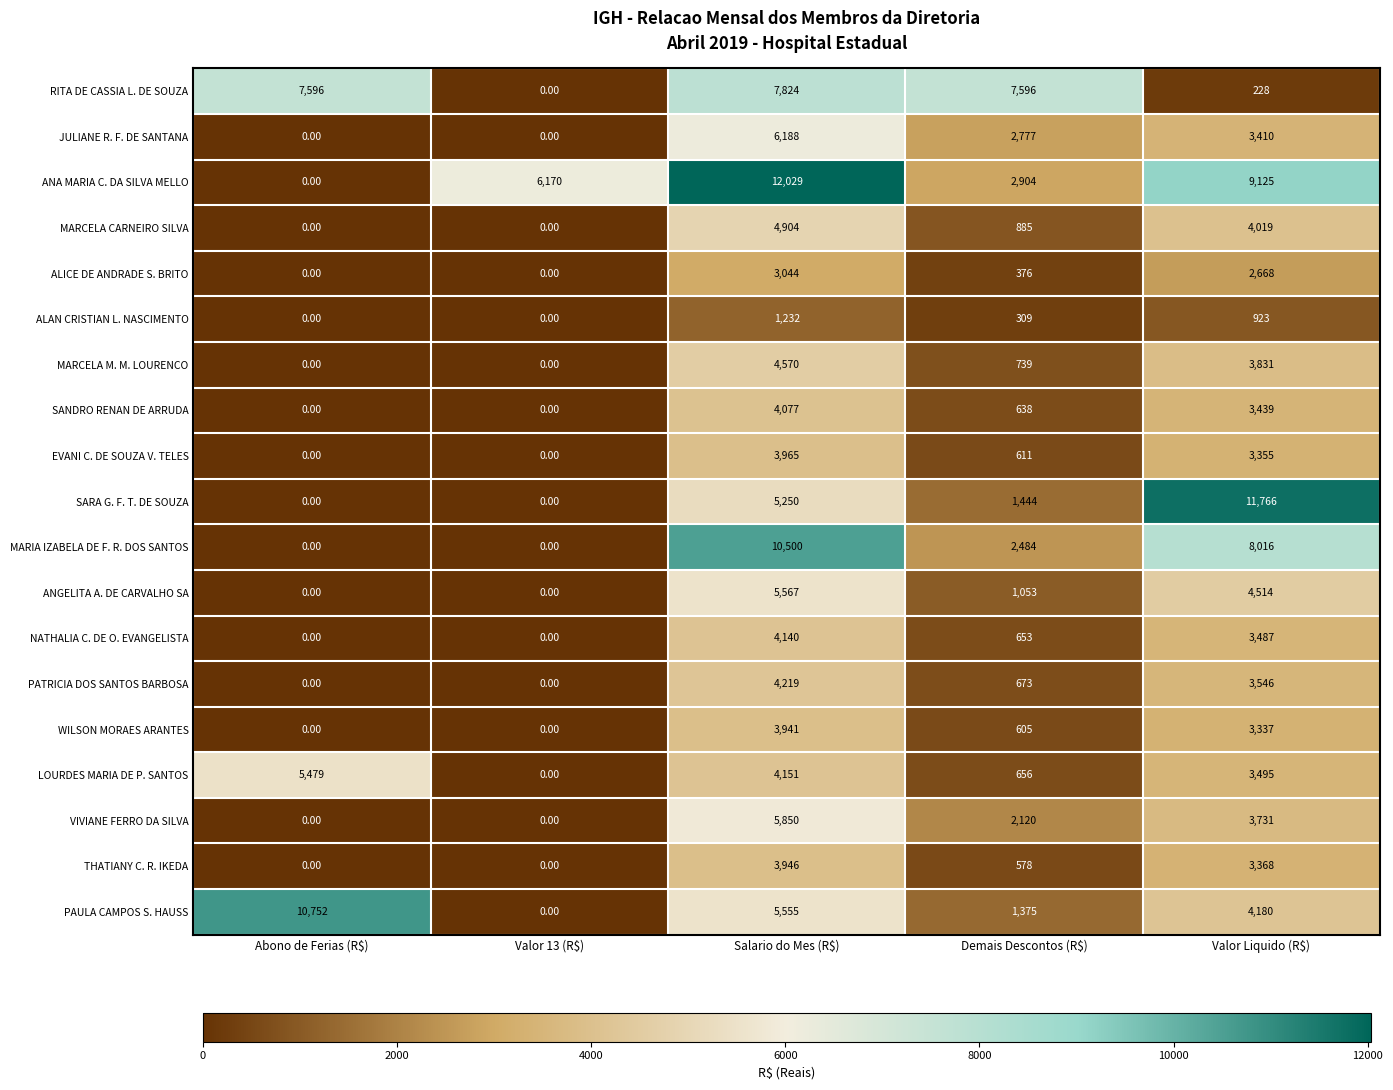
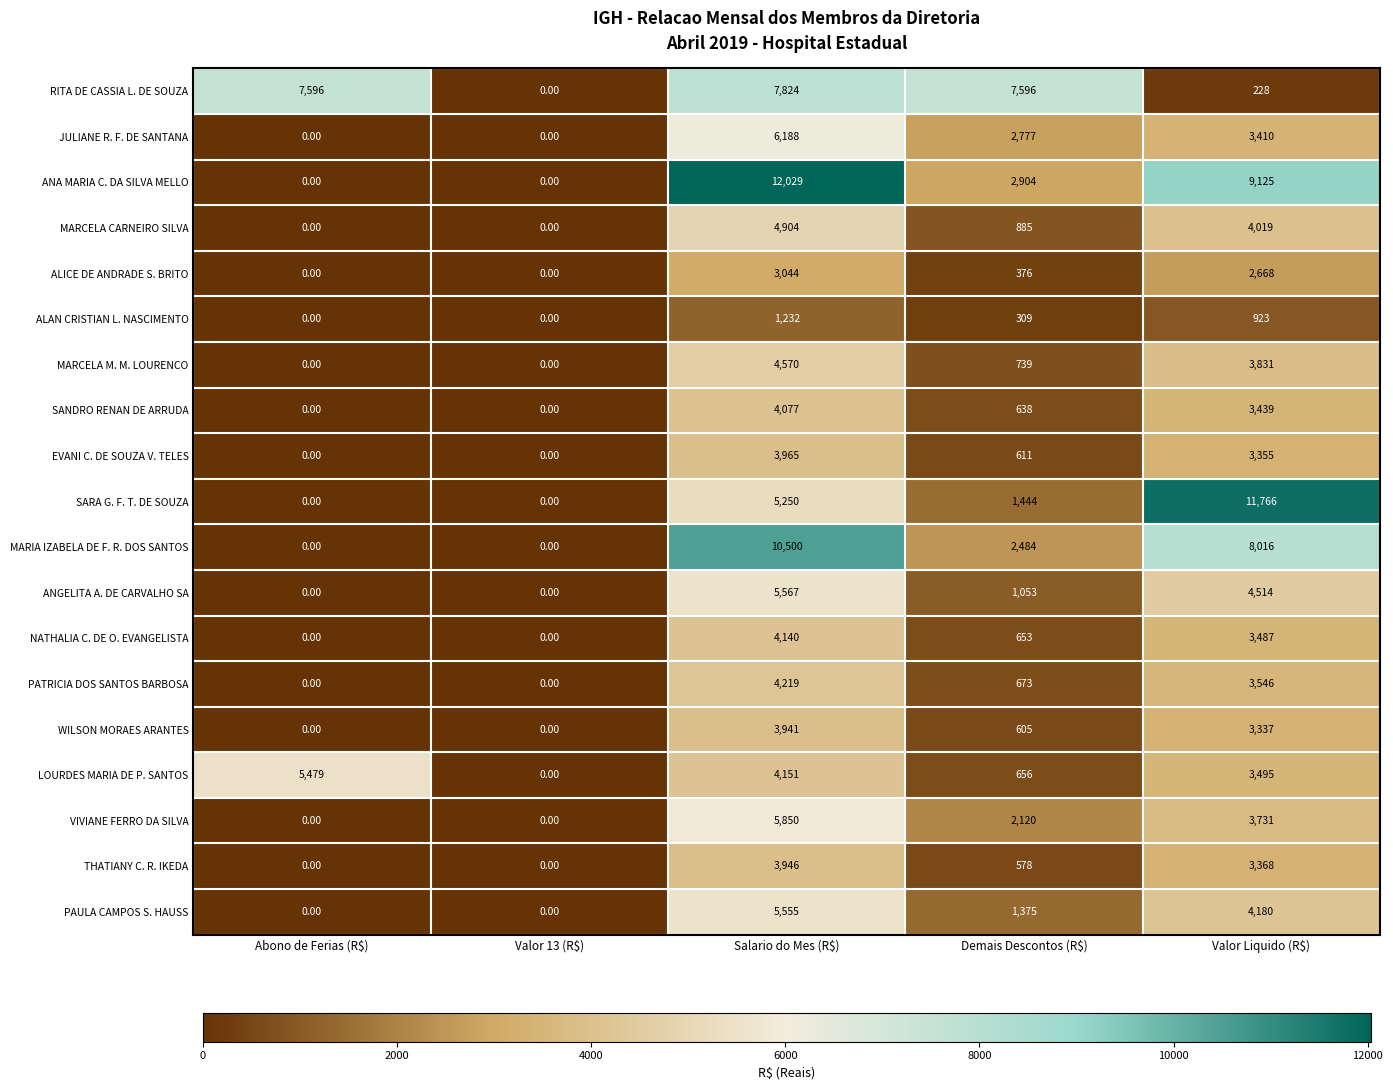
  {
    "RITA DE CASSIA L. DE SOUZA": {
      "Abono de Ferias (R$)": "7,596",
      "Valor 13 (R$)": "0.00",
      "Salario do Mes (R$)": "7,824",
      "Demais Descontos (R$)": "7,596",
      "Valor Liquido (R$)": "228"
    },
    "JULIANE R. F. DE SANTANA": {
      "Abono de Ferias (R$)": "0.00",
      "Valor 13 (R$)": "0.00",
      "Salario do Mes (R$)": "6,188",
      "Demais Descontos (R$)": "2,777",
      "Valor Liquido (R$)": "3,410"
    },
    "ANA MARIA C. DA SILVA MELLO": {
      "Abono de Ferias (R$)": "0.00",
-     "Valor 13 (R$)": "6,170",
+     "Valor 13 (R$)": "0.00",
      "Salario do Mes (R$)": "12,029",
      "Demais Descontos (R$)": "2,904",
      "Valor Liquido (R$)": "9,125"
    },
    "MARCELA CARNEIRO SILVA": {
      "Abono de Ferias (R$)": "0.00",
      "Valor 13 (R$)": "0.00",
      "Salario do Mes (R$)": "4,904",
      "Demais Descontos (R$)": "885",
      "Valor Liquido (R$)": "4,019"
    },
    "ALICE DE ANDRADE S. BRITO": {
      "Abono de Ferias (R$)": "0.00",
      "Valor 13 (R$)": "0.00",
      "Salario do Mes (R$)": "3,044",
      "Demais Descontos (R$)": "376",
      "Valor Liquido (R$)": "2,668"
    },
    "ALAN CRISTIAN L. NASCIMENTO": {
      "Abono de Ferias (R$)": "0.00",
      "Valor 13 (R$)": "0.00",
      "Salario do Mes (R$)": "1,232",
      "Demais Descontos (R$)": "309",
      "Valor Liquido (R$)": "923"
    },
    "MARCELA M. M. LOURENCO": {
      "Abono de Ferias (R$)": "0.00",
      "Valor 13 (R$)": "0.00",
      "Salario do Mes (R$)": "4,570",
      "Demais Descontos (R$)": "739",
      "Valor Liquido (R$)": "3,831"
    },
    "SANDRO RENAN DE ARRUDA": {
      "Abono de Ferias (R$)": "0.00",
      "Valor 13 (R$)": "0.00",
      "Salario do Mes (R$)": "4,077",
      "Demais Descontos (R$)": "638",
      "Valor Liquido (R$)": "3,439"
    },
    "EVANI C. DE SOUZA V. TELES": {
      "Abono de Ferias (R$)": "0.00",
      "Valor 13 (R$)": "0.00",
      "Salario do Mes (R$)": "3,965",
      "Demais Descontos (R$)": "611",
      "Valor Liquido (R$)": "3,355"
    },
    "SARA G. F. T. DE SOUZA": {
      "Abono de Ferias (R$)": "0.00",
      "Valor 13 (R$)": "0.00",
      "Salario do Mes (R$)": "5,250",
      "Demais Descontos (R$)": "1,444",
      "Valor Liquido (R$)": "11,766"
    },
    "MARIA IZABELA DE F. R. DOS SANTOS": {
      "Abono de Ferias (R$)": "0.00",
      "Valor 13 (R$)": "0.00",
      "Salario do Mes (R$)": "10,500",
      "Demais Descontos (R$)": "2,484",
      "Valor Liquido (R$)": "8,016"
    },
    "ANGELITA A. DE CARVALHO SA": {
      "Abono de Ferias (R$)": "0.00",
      "Valor 13 (R$)": "0.00",
      "Salario do Mes (R$)": "5,567",
      "Demais Descontos (R$)": "1,053",
      "Valor Liquido (R$)": "4,514"
    },
    "NATHALIA C. DE O. EVANGELISTA": {
      "Abono de Ferias (R$)": "0.00",
      "Valor 13 (R$)": "0.00",
      "Salario do Mes (R$)": "4,140",
      "Demais Descontos (R$)": "653",
      "Valor Liquido (R$)": "3,487"
    },
    "PATRICIA DOS SANTOS BARBOSA": {
      "Abono de Ferias (R$)": "0.00",
      "Valor 13 (R$)": "0.00",
      "Salario do Mes (R$)": "4,219",
      "Demais Descontos (R$)": "673",
      "Valor Liquido (R$)": "3,546"
    },
    "WILSON MORAES ARANTES": {
      "Abono de Ferias (R$)": "0.00",
      "Valor 13 (R$)": "0.00",
      "Salario do Mes (R$)": "3,941",
      "Demais Descontos (R$)": "605",
      "Valor Liquido (R$)": "3,337"
    },
    "LOURDES MARIA DE P. SANTOS": {
      "Abono de Ferias (R$)": "5,479",
      "Valor 13 (R$)": "0.00",
      "Salario do Mes (R$)": "4,151",
      "Demais Descontos (R$)": "656",
      "Valor Liquido (R$)": "3,495"
    },
    "VIVIANE FERRO DA SILVA": {
      "Abono de Ferias (R$)": "0.00",
      "Valor 13 (R$)": "0.00",
      "Salario do Mes (R$)": "5,850",
      "Demais Descontos (R$)": "2,120",
      "Valor Liquido (R$)": "3,731"
    },
    "THATIANY C. R. IKEDA": {
      "Abono de Ferias (R$)": "0.00",
      "Valor 13 (R$)": "0.00",
      "Salario do Mes (R$)": "3,946",
      "Demais Descontos (R$)": "578",
      "Valor Liquido (R$)": "3,368"
    },
    "PAULA CAMPOS S. HAUSS": {
-     "Abono de Ferias (R$)": "10,752",
+     "Abono de Ferias (R$)": "0.00",
      "Valor 13 (R$)": "0.00",
      "Salario do Mes (R$)": "5,555",
      "Demais Descontos (R$)": "1,375",
      "Valor Liquido (R$)": "4,180"
    }
  }
